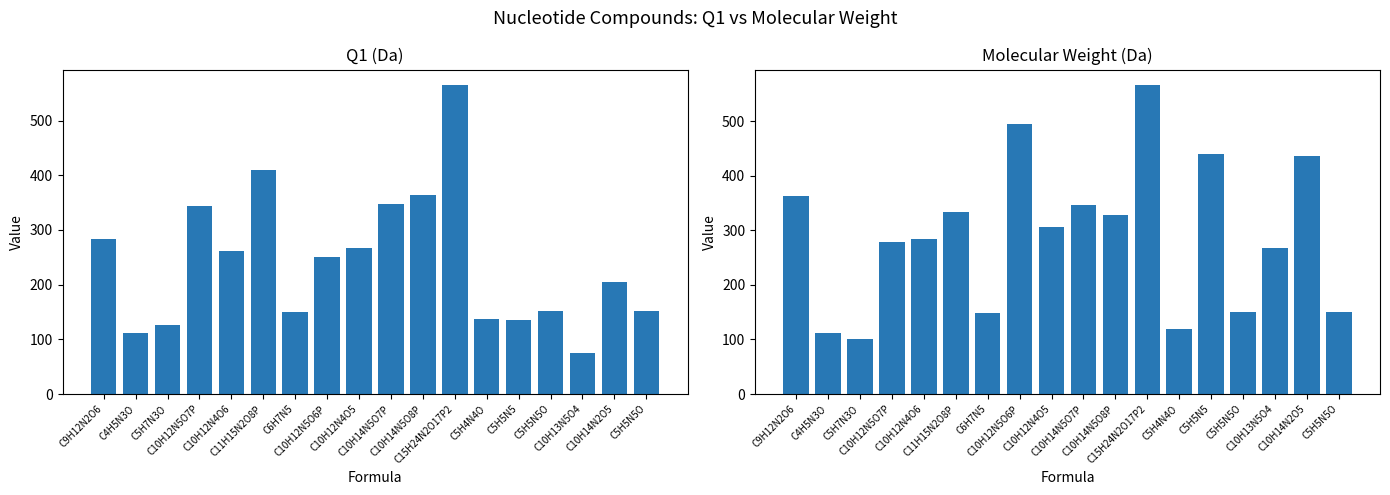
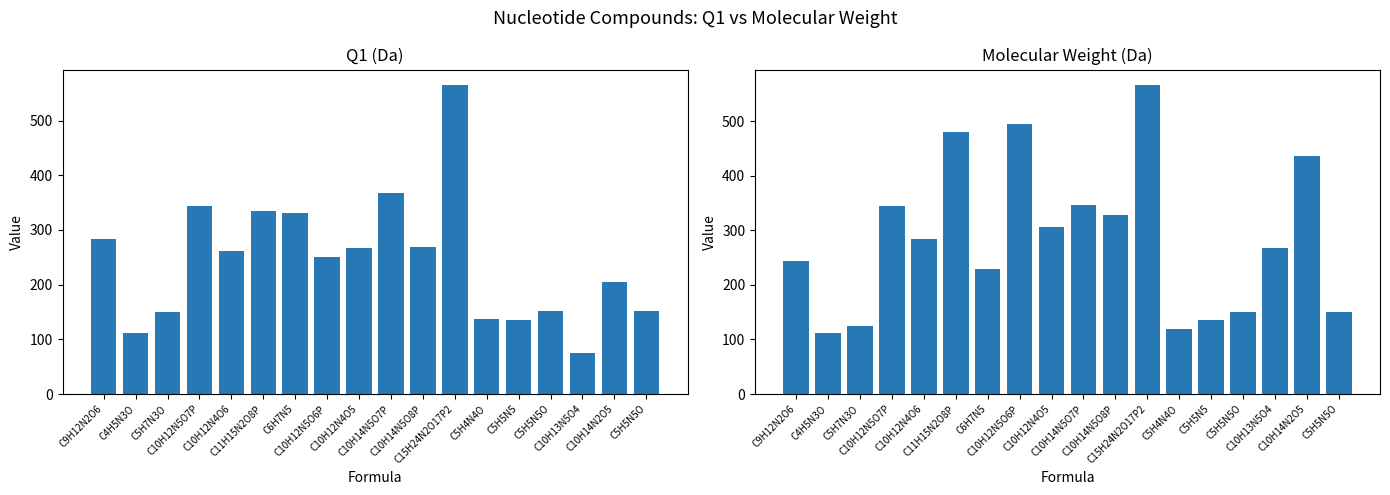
  {
    "Q1 (Da)": {
      "C9H12N2O6": 280,
      "C4H5N3O": 110,
-     "C5H7N3O": 130,
+     "C5H7N3O": 150,
      "C10H12N5O7P": 340,
      "C10H12N4O6": 260,
-     "C11H15N2O8P": 410,
-     "C6H7N5": 150,
+     "C11H15N2O8P": 340,
+     "C6H7N5": 330,
      "C10H12N5O6P": 250,
      "C10H12N4O5": 270,
-     "C10H14N5O7P": 350,
-     "C10H14N5O8P": 360,
+     "C10H14N5O7P": 370,
+     "C10H14N5O8P": 270,
      "C15H24N2O17P2": 570,
      "C5H4N4O": 140,
      "C5H5N5": 140,
      "C10H13N5O4": 70,
      "C10H14N2O5": 210
    },
    "Molecular Weight (Da)": {
-     "C9H12N2O6": 360,
+     "C9H12N2O6": 240,
      "C4H5N3O": 110,
-     "C5H7N3O": 100,
-     "C10H12N5O7P": 280,
+     "C5H7N3O": 130,
+     "C10H12N5O7P": 350,
      "C10H12N4O6": 280,
-     "C11H15N2O8P": 330,
-     "C6H7N5": 150,
+     "C11H15N2O8P": 480,
+     "C6H7N5": 230,
      "C10H12N5O6P": 500,
      "C10H12N4O5": 310,
      "C10H14N5O7P": 350,
      "C10H14N5O8P": 330,
      "C15H24N2O17P2": 570,
      "C5H4N4O": 120,
-     "C5H5N5": 440,
+     "C5H5N5": 140,
      "C10H13N5O4": 270,
      "C10H14N2O5": 440
    }
  }
